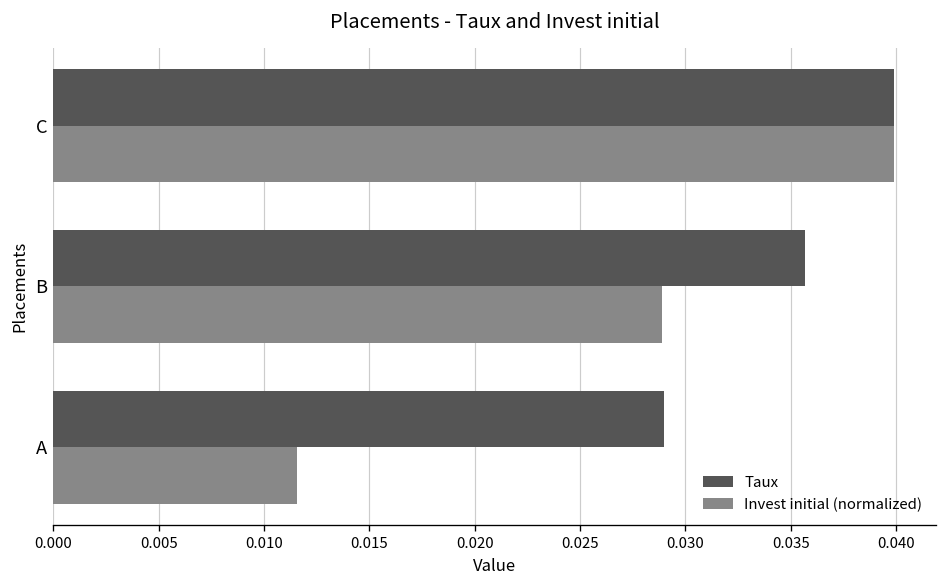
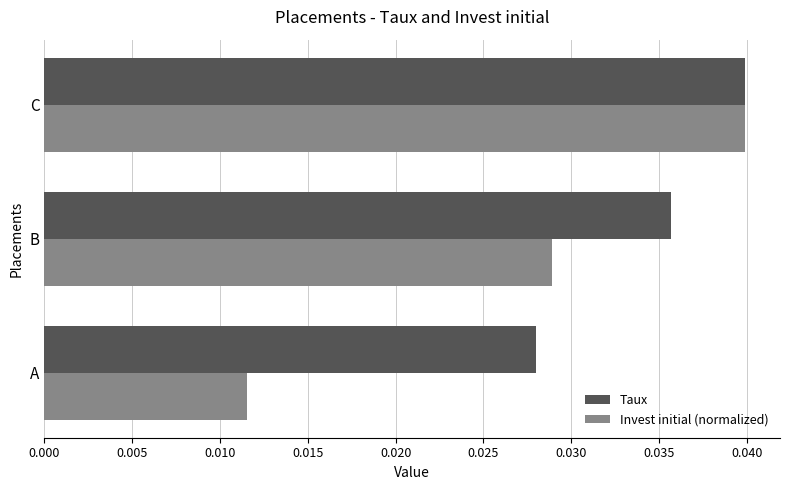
  {
    "Taux": {
      "C": 0.040,
      "B": 0.0357,
-     "A": 0.029
+     "A": 0.028
    },
    "Invest initial (normalized)": {
      "C": 0.040,
      "B": 0.029,
      "A": 0.0116
    }
  }
